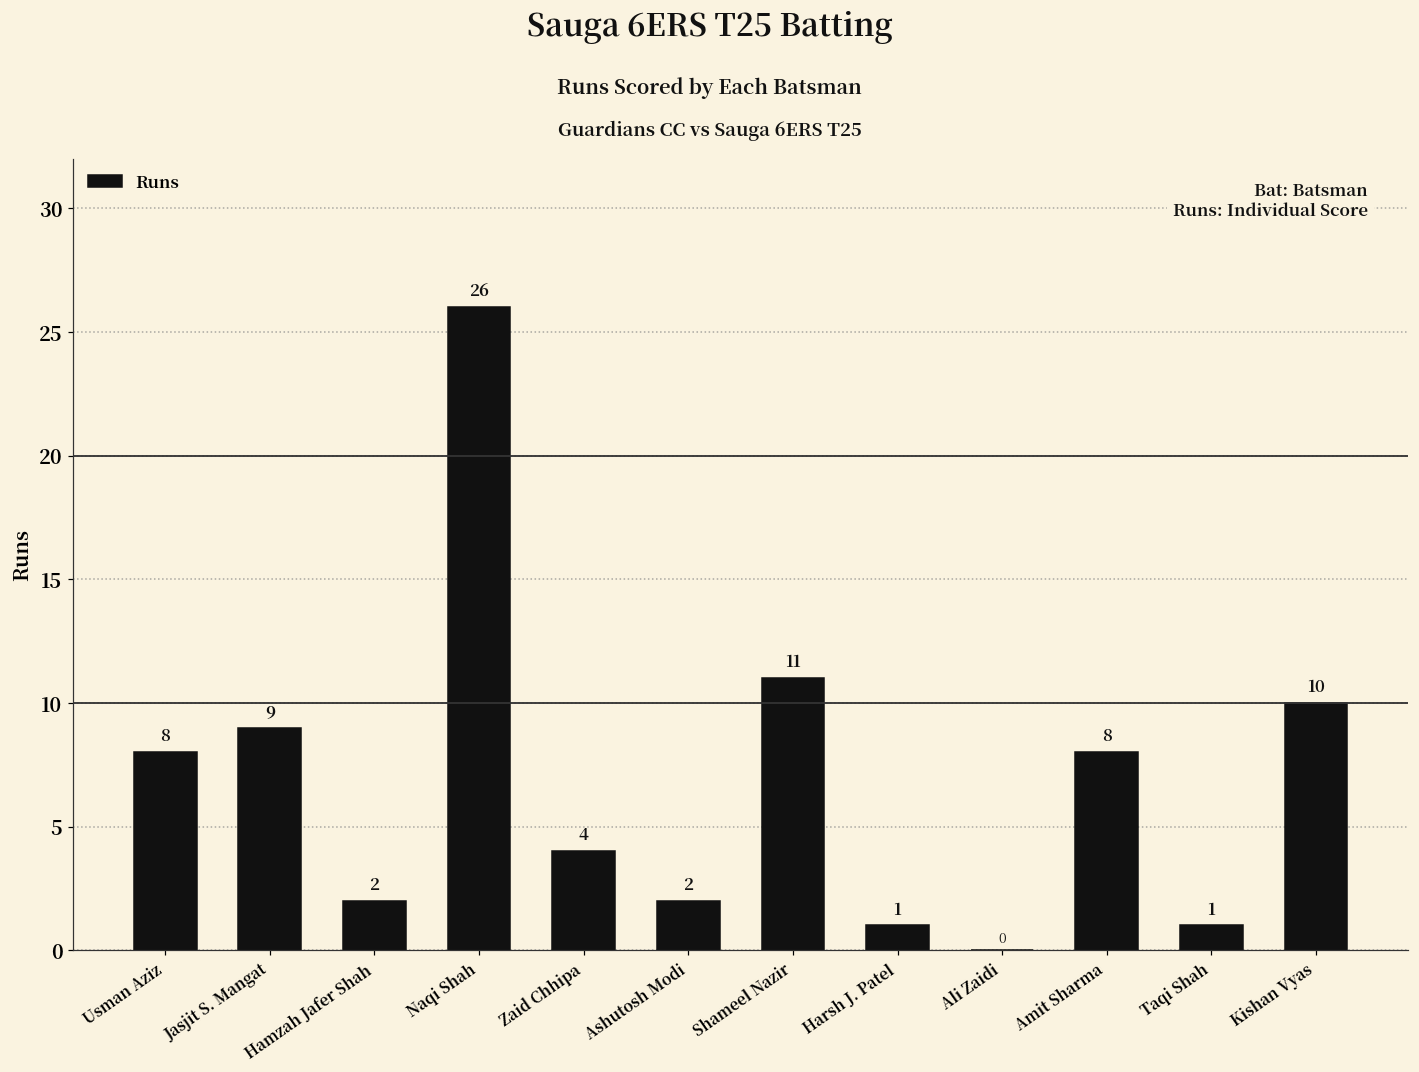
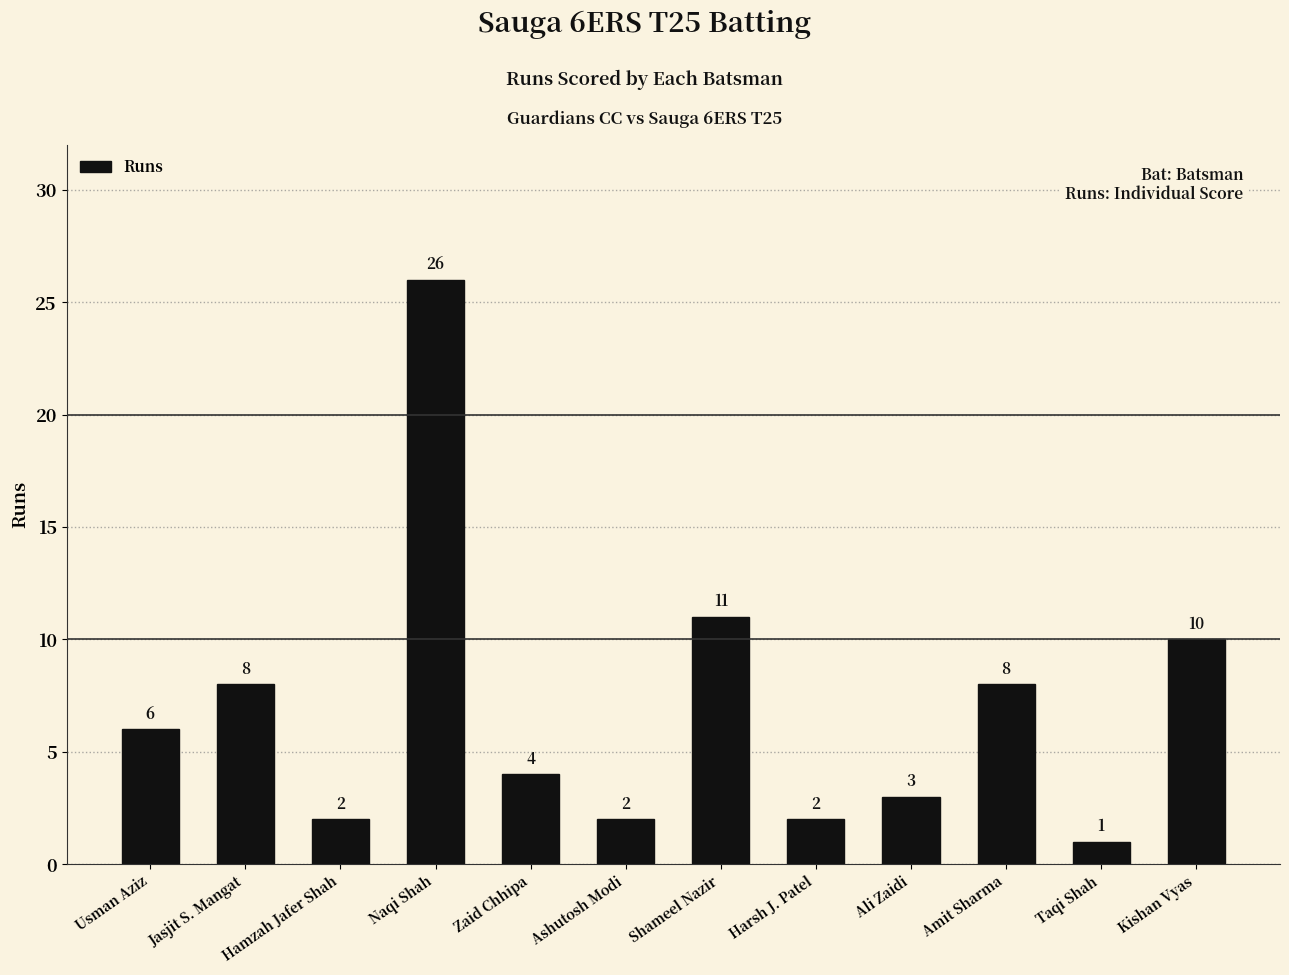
  {
-   "Usman Aziz": 8,
-   "Jasjit S. Mangat": 9,
+   "Usman Aziz": 6,
+   "Jasjit S. Mangat": 8,
    "Hamzah Jafer Shah": 2,
    "Naqi Shah": 26,
    "Zaid Chhipa": 4,
    "Ashutosh Modi": 2,
    "Shameel Nazir": 11,
-   "Harsh J. Patel": 1,
-   "Ali Zaidi": 0,
+   "Harsh J. Patel": 2,
+   "Ali Zaidi": 3,
    "Amit Sharma": 8,
    "Taqi Shah": 1,
    "Kishan Vyas": 10
  }
